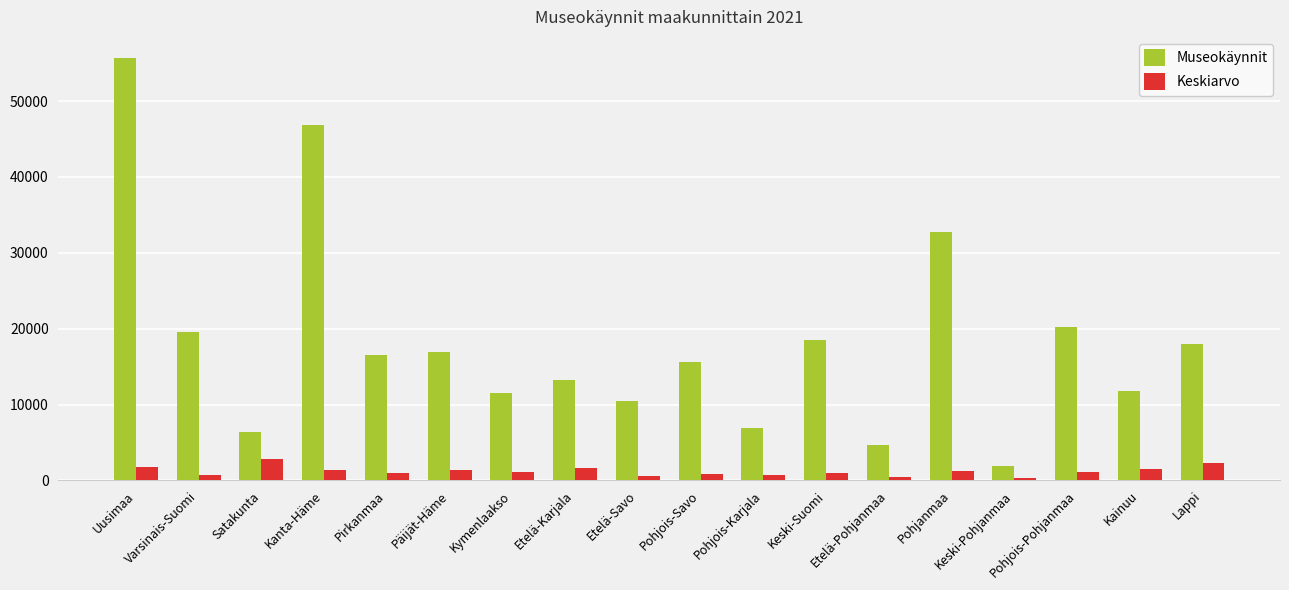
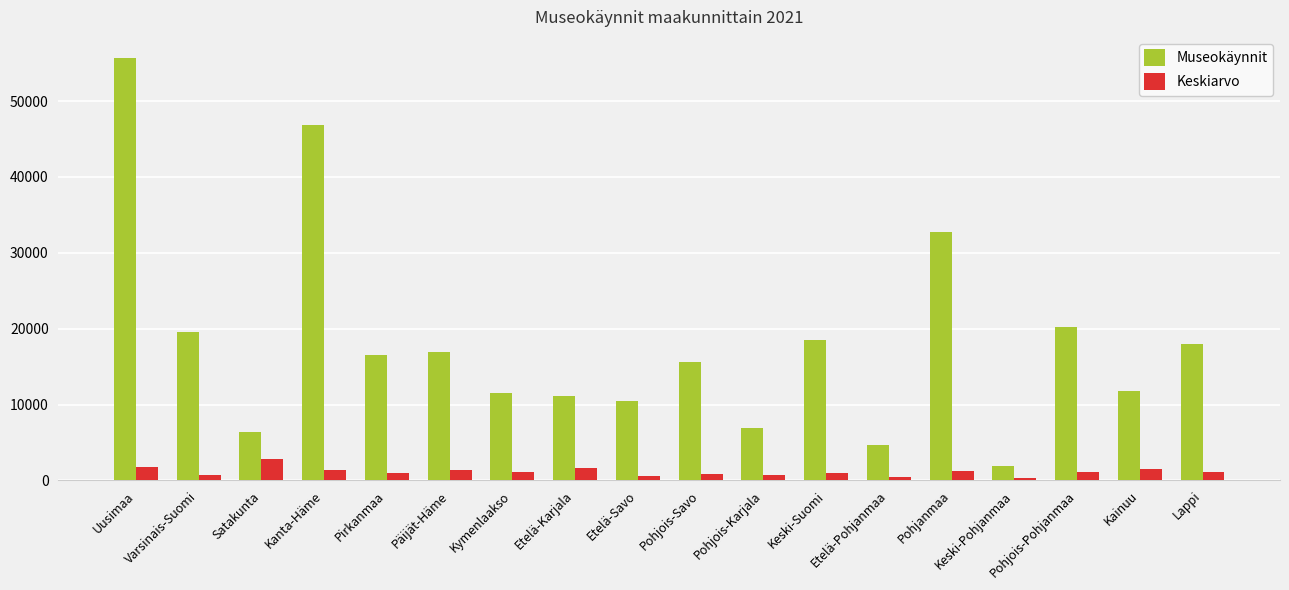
  {
    "Museokäynnit": {
      "Uusimaa": 56000,
      "Varsinais-Suomi": 20000,
      "Satakunta": 6000,
      "Kanta-Häme": 47000,
      "Pirkanmaa": 17000,
      "Päijät-Häme": 17000,
      "Kymenlaakso": 12000,
-     "Etelä-Karjala": 13000,
+     "Etelä-Karjala": 11000,
      "Etelä-Savo": 11000,
      "Pohjois-Savo": 16000,
      "Pohjois-Karjala": 7000,
      "Keski-Suomi": 19000,
      "Etelä-Pohjanmaa": 5000,
      "Pohjanmaa": 33000,
      "Keski-Pohjanmaa": 2000,
      "Pohjois-Pohjanmaa": 20000,
      "Kainuu": 12000,
      "Lappi": 18000
    },
    "Keskiarvo": {
      "Uusimaa": 2000,
      "Varsinais-Suomi": 1000,
      "Satakunta": 3000,
      "Kanta-Häme": 1000,
      "Pirkanmaa": 1000,
      "Päijät-Häme": 1000,
      "Kymenlaakso": 1000,
      "Etelä-Karjala": 2000,
      "Etelä-Savo": 1000,
      "Pohjois-Savo": 1000,
      "Pohjois-Karjala": 1000,
      "Keski-Suomi": 1000,
      "Etelä-Pohjanmaa": 0,
      "Pohjanmaa": 1000,
      "Pohjois-Pohjanmaa": 1000,
      "Kainuu": 1000,
-     "Lappi": 2000
+     "Lappi": 1000
    }
  }
